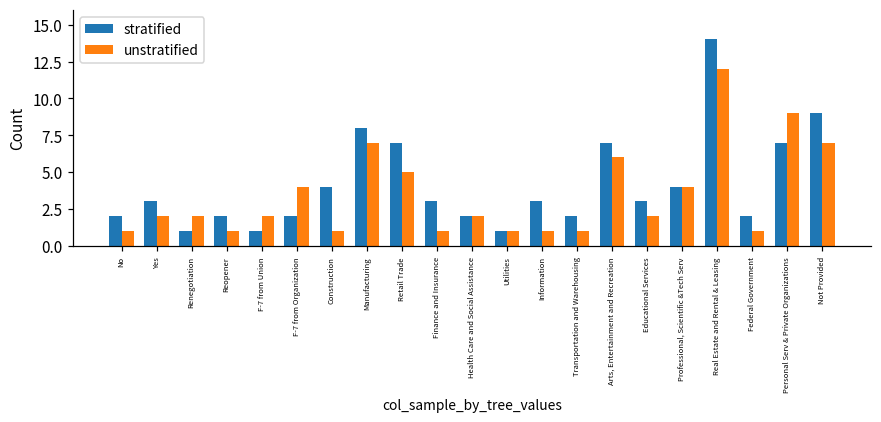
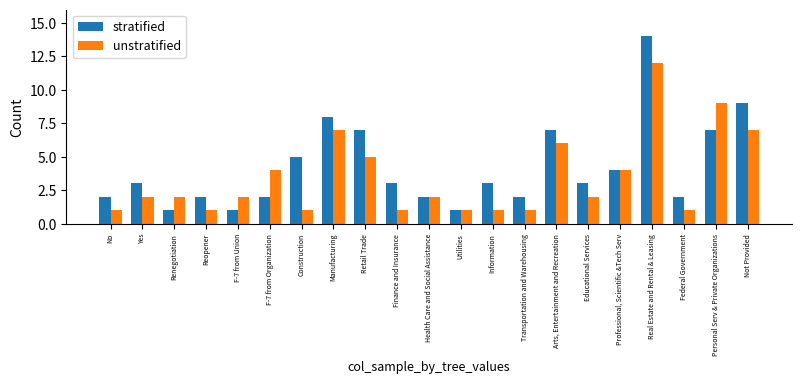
  {
    "stratified": {
      "No": 2,
      "Yes": 3,
      "Renegotiation": 1,
      "Reopener": 2,
      "F-7 from Union": 1,
      "F-7 from Organization": 2,
-     "Construction": 4,
+     "Construction": 5,
      "Manufacturing": 8,
      "Retail Trade": 7,
      "Finance and Insurance": 3,
      "Health Care and Social Assistance": 2,
      "Utilities": 1,
      "Information": 3,
      "Transportation and Warehousing": 2,
      "Arts, Entertainment and Recreation": 7,
      "Educational Services": 3,
      "Professional, Scientific &Tech Serv": 4,
      "Real Estate and Rental & Leasing": 14,
      "Federal Government": 2,
      "Personal Serv & Private Organizations": 7,
      "Not Provided": 9
    },
    "unstratified": {
      "No": 1,
      "Yes": 2,
      "Renegotiation": 2,
      "Reopener": 1,
      "F-7 from Union": 2,
      "F-7 from Organization": 4,
      "Construction": 1,
      "Manufacturing": 7,
      "Retail Trade": 5,
      "Finance and Insurance": 1,
      "Health Care and Social Assistance": 2,
      "Utilities": 1,
      "Information": 1,
      "Transportation and Warehousing": 1,
      "Arts, Entertainment and Recreation": 6,
      "Educational Services": 2,
      "Professional, Scientific &Tech Serv": 4,
      "Real Estate and Rental & Leasing": 12,
      "Federal Government": 1,
      "Personal Serv & Private Organizations": 9,
      "Not Provided": 7
    }
  }
